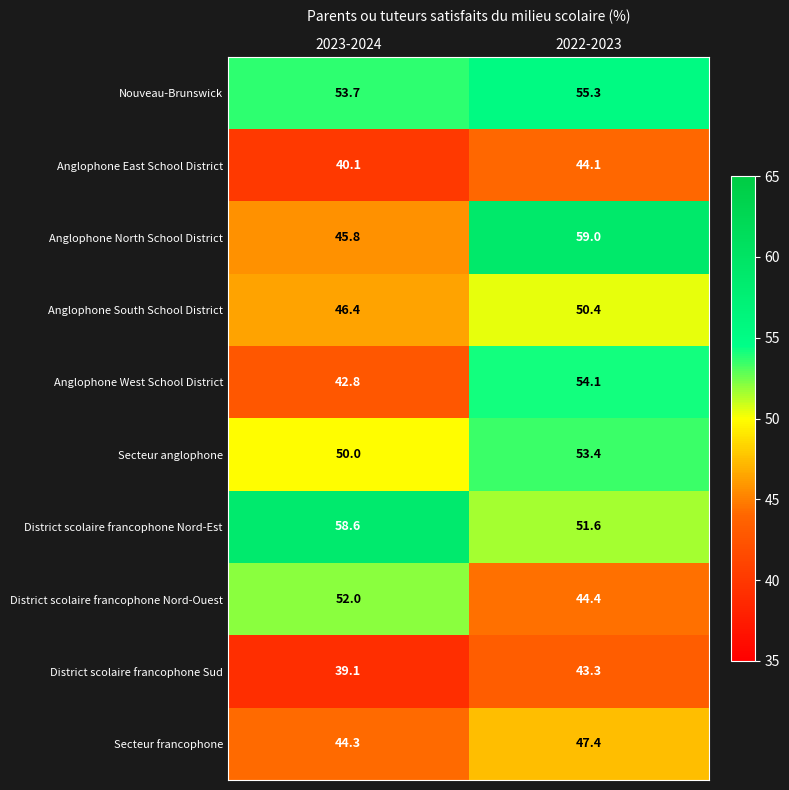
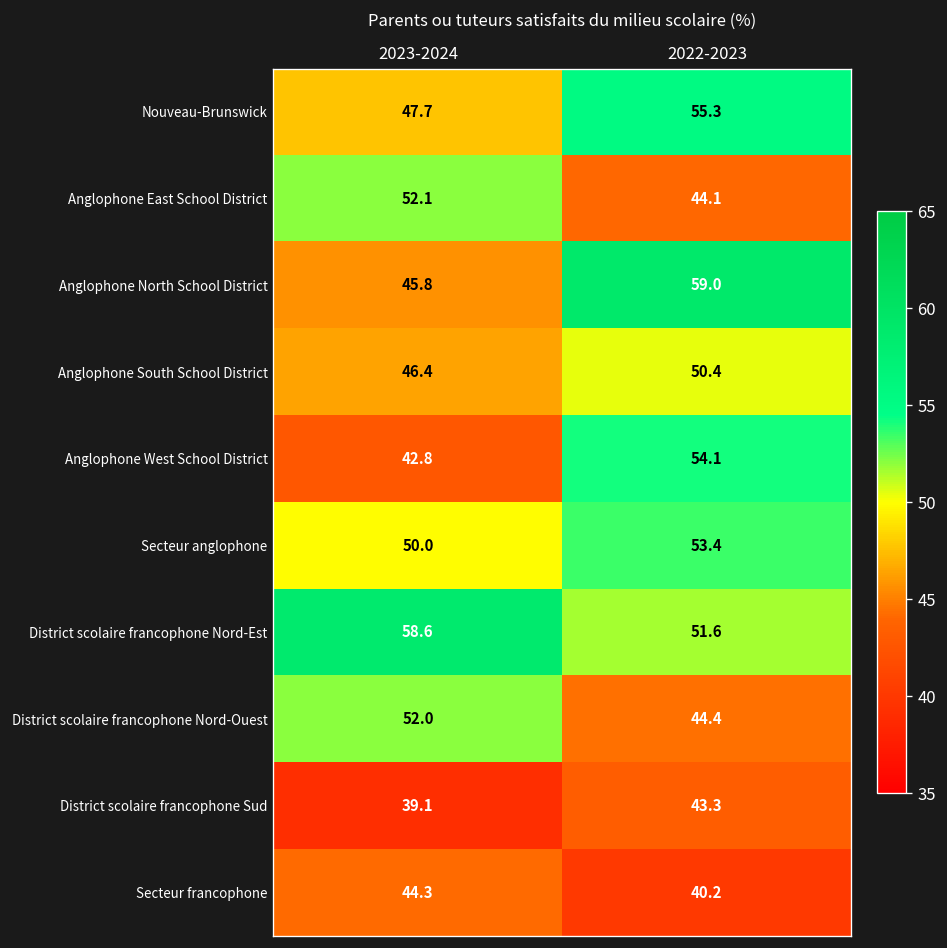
  {
    "Nouveau-Brunswick": {
-     "2023-2024": 53.7,
+     "2023-2024": 47.7,
      "2022-2023": 55.3
    },
    "Anglophone East School District": {
-     "2023-2024": 40.1,
+     "2023-2024": 52.1,
      "2022-2023": 44.1
    },
    "Anglophone North School District": {
      "2023-2024": 45.8,
      "2022-2023": 59.0
    },
    "Anglophone South School District": {
      "2023-2024": 46.4,
      "2022-2023": 50.4
    },
    "Anglophone West School District": {
      "2023-2024": 42.8,
      "2022-2023": 54.1
    },
    "Secteur anglophone": {
      "2023-2024": 50.0,
      "2022-2023": 53.4
    },
    "District scolaire francophone Nord-Est": {
      "2023-2024": 58.6,
      "2022-2023": 51.6
    },
    "District scolaire francophone Nord-Ouest": {
      "2023-2024": 52.0,
      "2022-2023": 44.4
    },
    "District scolaire francophone Sud": {
      "2023-2024": 39.1,
      "2022-2023": 43.3
    },
    "Secteur francophone": {
      "2023-2024": 44.3,
-     "2022-2023": 47.4
+     "2022-2023": 40.2
    }
  }
